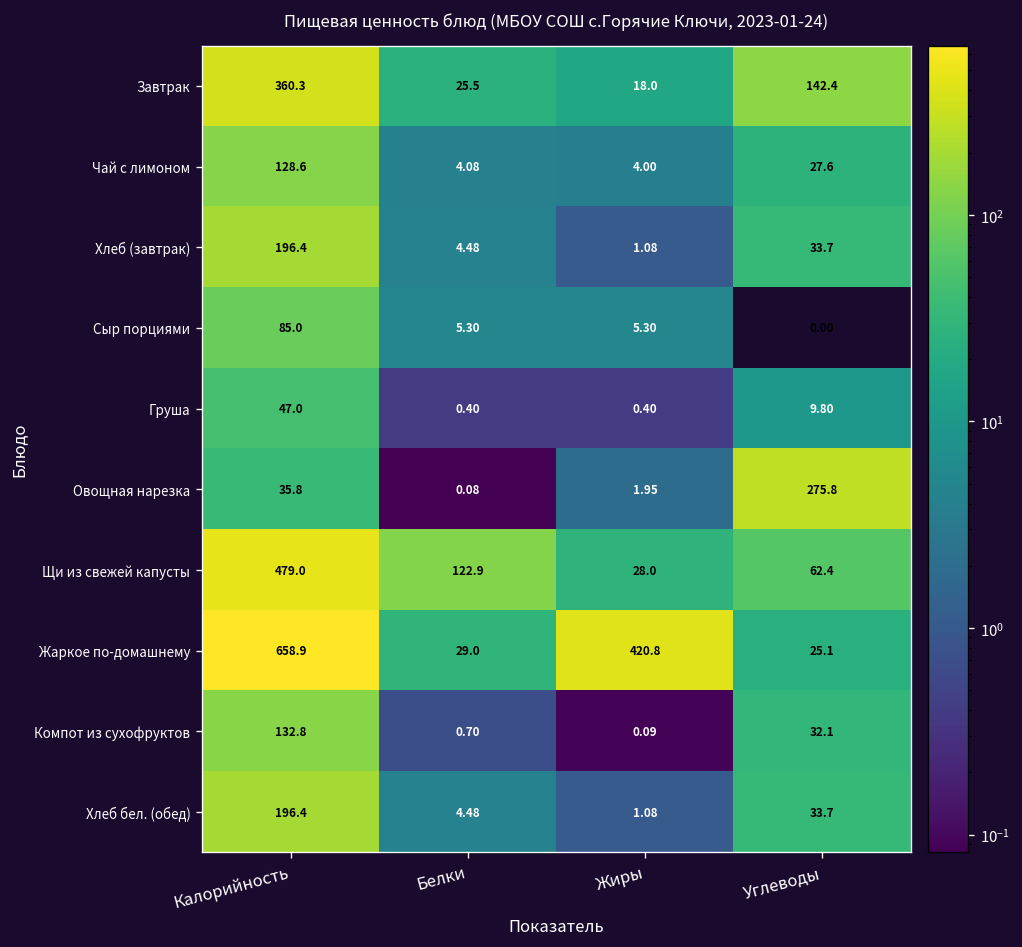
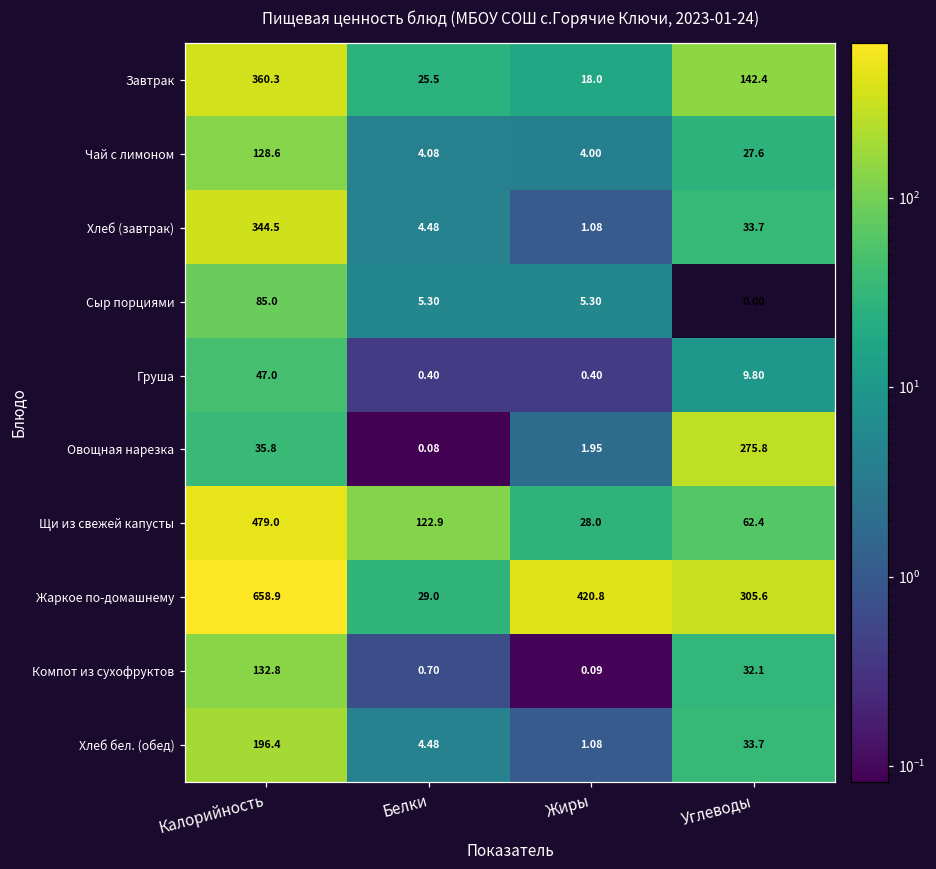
  {
    "Завтрак": {
      "Калорийность": 360.3,
      "Белки": 25.5,
      "Жиры": 18.0,
      "Углеводы": 142.4
    },
    "Чай с лимоном": {
      "Калорийность": 128.6,
      "Белки": 4.08,
      "Жиры": 4.00,
      "Углеводы": 27.6
    },
    "Хлеб (завтрак)": {
-     "Калорийность": 196.4,
+     "Калорийность": 344.5,
      "Белки": 4.48,
      "Жиры": 1.08,
      "Углеводы": 33.7
    },
    "Сыр порциями": {
      "Калорийность": 85.0,
      "Белки": 5.30,
      "Жиры": 5.30
    },
    "Груша": {
      "Калорийность": 47.0,
      "Белки": 0.40,
      "Жиры": 0.40,
      "Углеводы": 9.80
    },
    "Овощная нарезка": {
      "Калорийность": 35.8,
      "Белки": 0.08,
      "Жиры": 1.95,
      "Углеводы": 275.8
    },
    "Щи из свежей капусты": {
      "Калорийность": 479.0,
      "Белки": 122.9,
      "Жиры": 28.0,
      "Углеводы": 62.4
    },
    "Жаркое по-домашнему": {
      "Калорийность": 658.9,
      "Белки": 29.0,
      "Жиры": 420.8,
-     "Углеводы": 25.1
+     "Углеводы": 305.6
    },
    "Компот из сухофруктов": {
      "Калорийность": 132.8,
      "Белки": 0.70,
      "Жиры": 0.09,
      "Углеводы": 32.1
    },
    "Хлеб бел. (обед)": {
      "Калорийность": 196.4,
      "Белки": 4.48,
      "Жиры": 1.08,
      "Углеводы": 33.7
    }
  }
